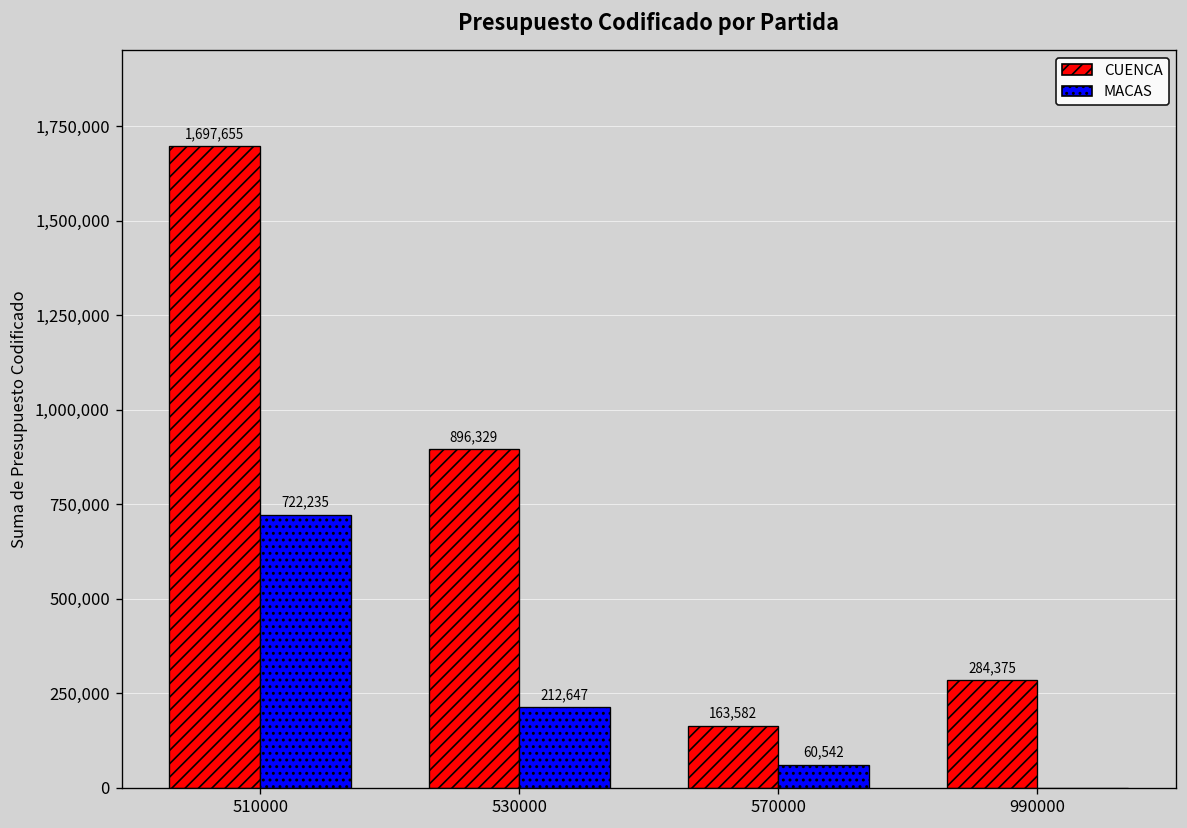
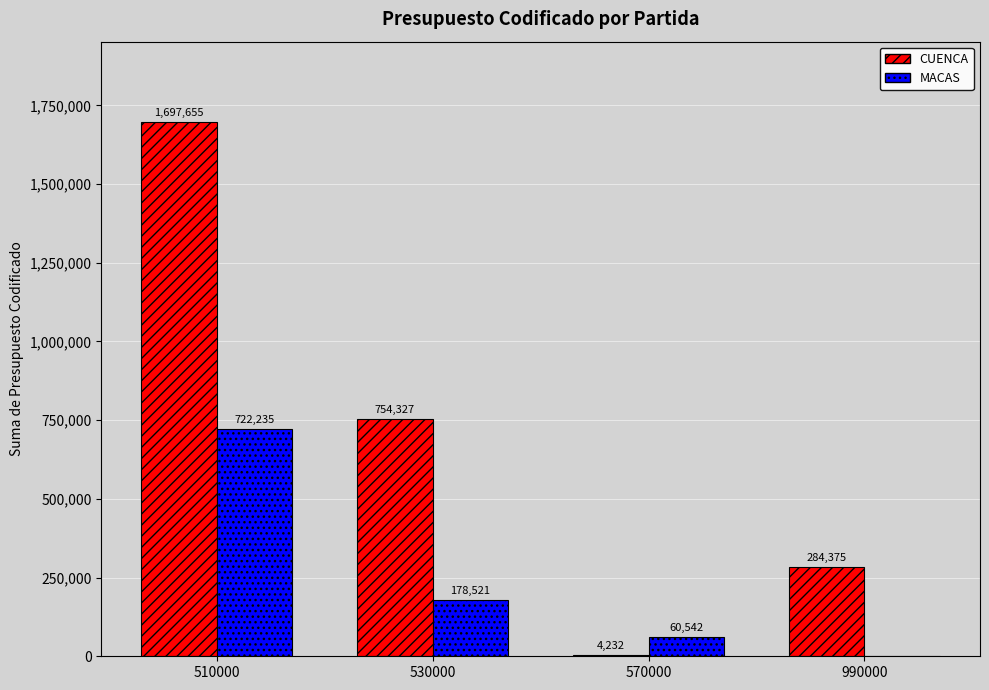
  {
    "CUENCA": {
      "510000": "1,697,655",
-     "530000": "896,329",
-     "570000": "163,582",
+     "530000": "754,327",
+     "570000": "4,232",
      "990000": "284,375"
    },
    "MACAS": {
      "510000": "722,235",
-     "530000": "212,647",
+     "530000": "178,521",
      "570000": "60,542"
    }
  }
